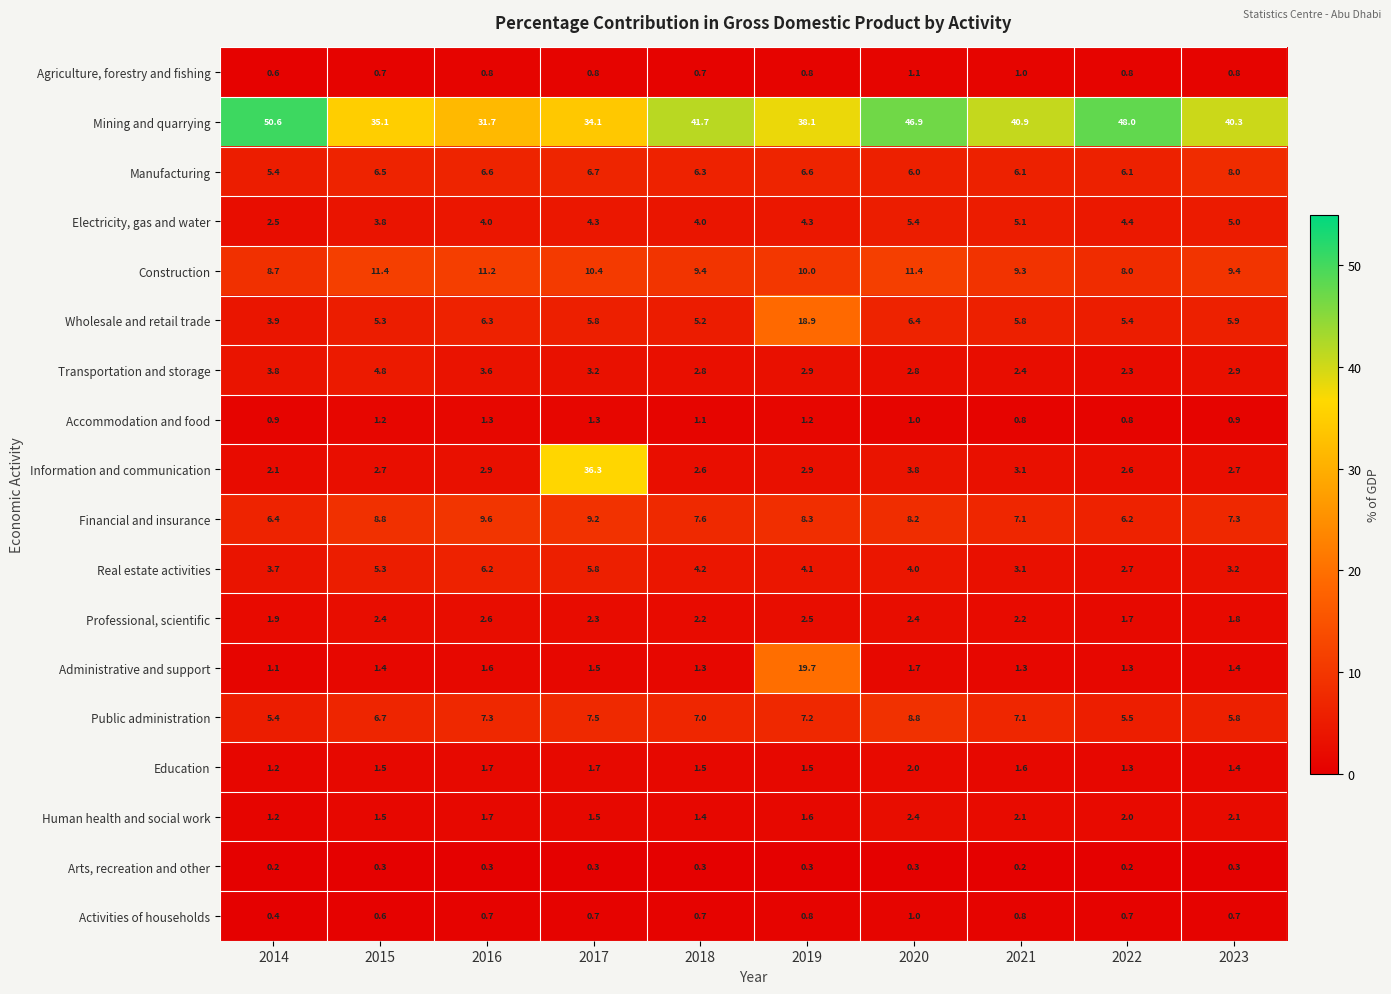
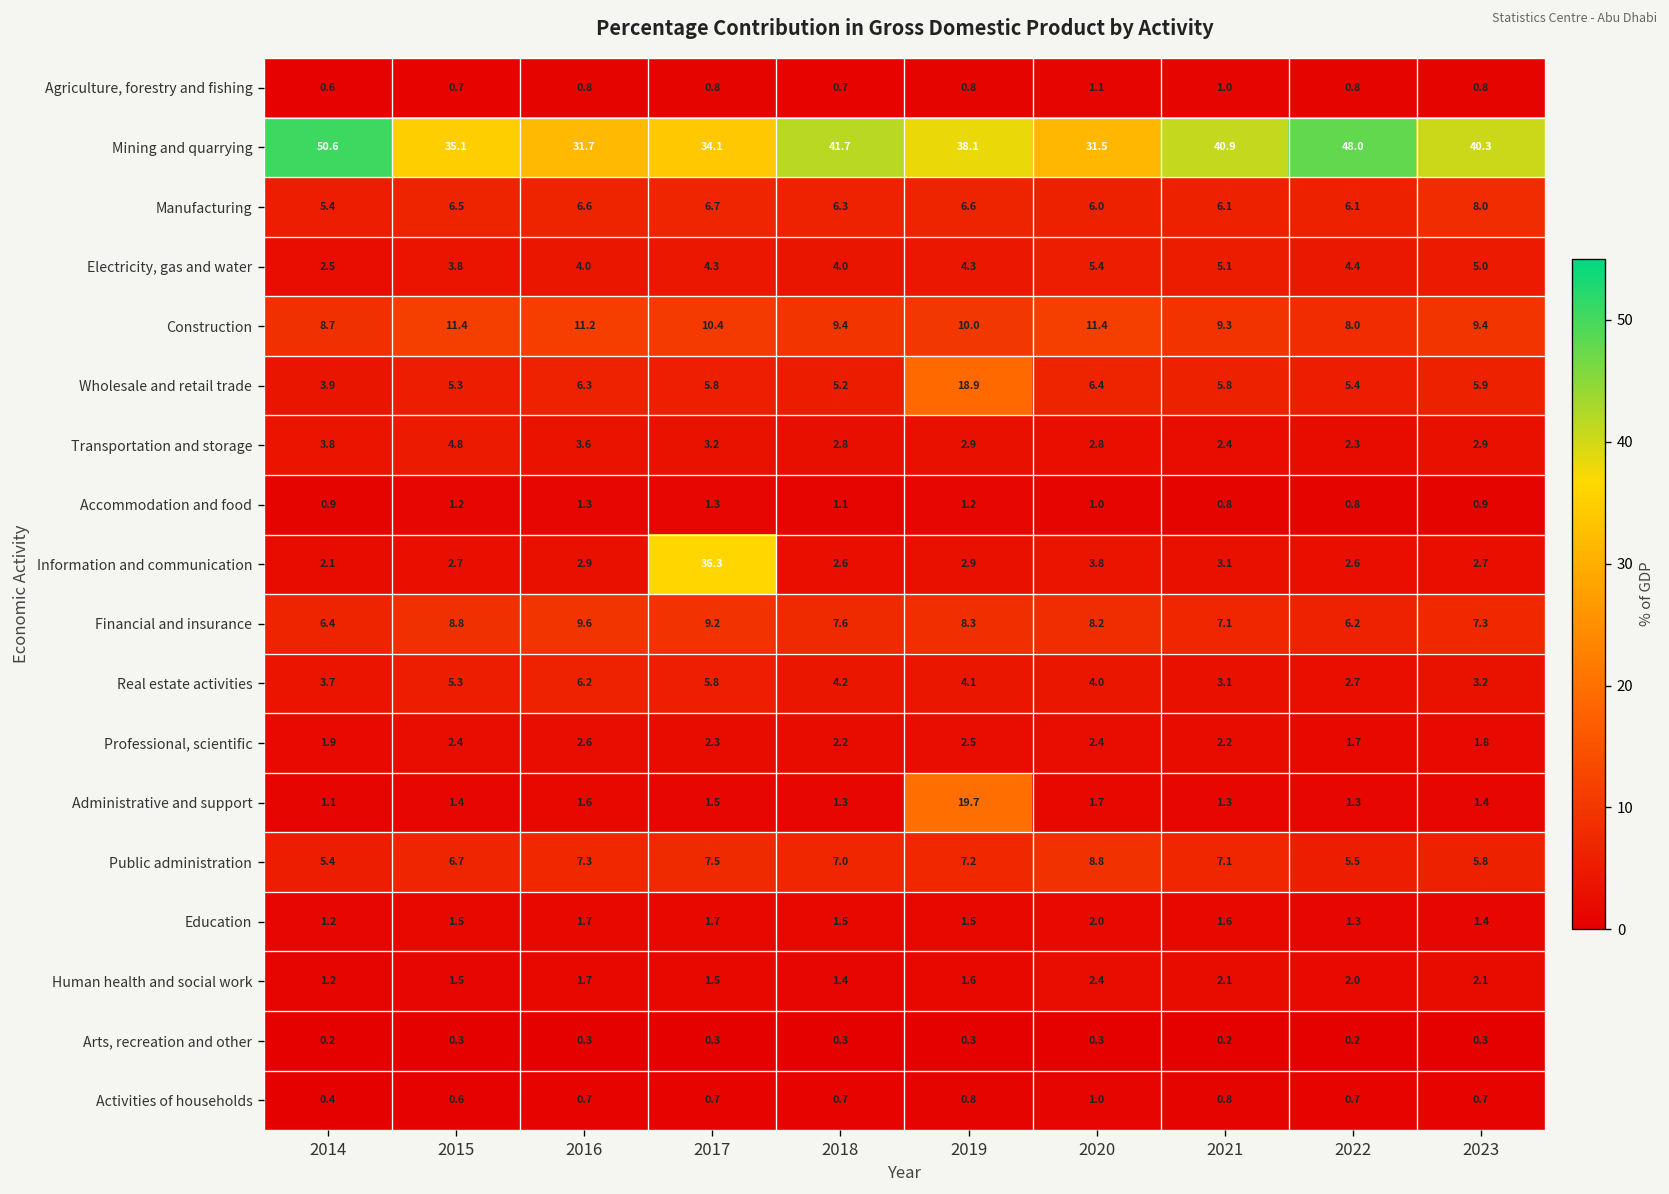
  {
    "Agriculture, forestry and fishing": {
      "2014": 0.6,
      "2015": 0.7,
      "2016": 0.8,
      "2017": 0.8,
      "2018": 0.7,
      "2019": 0.8,
      "2020": 1.1,
      "2021": 1.0,
      "2022": 0.8,
      "2023": 0.8
    },
    "Mining and quarrying": {
      "2014": 50.6,
      "2015": 35.1,
      "2016": 31.7,
      "2017": 34.1,
      "2018": 41.7,
      "2019": 38.1,
-     "2020": 46.9,
+     "2020": 31.5,
      "2021": 40.9,
      "2022": 48.0,
      "2023": 40.3
    },
    "Manufacturing": {
      "2014": 5.4,
      "2015": 6.5,
      "2016": 6.6,
      "2017": 6.7,
      "2018": 6.3,
      "2019": 6.6,
      "2020": 6.0,
      "2021": 6.1,
      "2022": 6.1,
      "2023": 8.0
    },
    "Electricity, gas and water": {
      "2014": 2.5,
      "2015": 3.8,
      "2016": 4.0,
      "2017": 4.3,
      "2018": 4.0,
      "2019": 4.3,
      "2020": 5.4,
      "2021": 5.1,
      "2022": 4.4,
      "2023": 5.0
    },
    "Construction": {
      "2014": 8.7,
      "2015": 11.4,
      "2016": 11.2,
      "2017": 10.4,
      "2018": 9.4,
      "2019": 10.0,
      "2020": 11.4,
      "2021": 9.3,
      "2022": 8.0,
      "2023": 9.4
    },
    "Wholesale and retail trade": {
      "2014": 3.9,
      "2015": 5.3,
      "2016": 6.3,
      "2017": 5.8,
      "2018": 5.2,
      "2019": 18.9,
      "2020": 6.4,
      "2021": 5.8,
      "2022": 5.4,
      "2023": 5.9
    },
    "Transportation and storage": {
      "2014": 3.8,
      "2015": 4.8,
      "2016": 3.6,
      "2017": 3.2,
      "2018": 2.8,
      "2019": 2.9,
      "2020": 2.8,
      "2021": 2.4,
      "2022": 2.3,
      "2023": 2.9
    },
    "Accommodation and food": {
      "2014": 0.9,
      "2015": 1.2,
      "2016": 1.3,
      "2017": 1.3,
      "2018": 1.1,
      "2019": 1.2,
      "2020": 1.0,
      "2021": 0.8,
      "2022": 0.8,
      "2023": 0.9
    },
    "Information and communication": {
      "2014": 2.1,
      "2015": 2.7,
      "2016": 2.9,
      "2017": 36.3,
      "2018": 2.6,
      "2019": 2.9,
      "2020": 3.8,
      "2021": 3.1,
      "2022": 2.6,
      "2023": 2.7
    },
    "Financial and insurance": {
      "2014": 6.4,
      "2015": 8.8,
      "2016": 9.6,
      "2017": 9.2,
      "2018": 7.6,
      "2019": 8.3,
      "2020": 8.2,
      "2021": 7.1,
      "2022": 6.2,
      "2023": 7.3
    },
    "Real estate activities": {
      "2014": 3.7,
      "2015": 5.3,
      "2016": 6.2,
      "2017": 5.8,
      "2018": 4.2,
      "2019": 4.1,
      "2020": 4.0,
      "2021": 3.1,
      "2022": 2.7,
      "2023": 3.2
    },
    "Professional, scientific": {
      "2014": 1.9,
      "2015": 2.4,
      "2016": 2.6,
      "2017": 2.3,
      "2018": 2.2,
      "2019": 2.5,
      "2020": 2.4,
      "2021": 2.2,
      "2022": 1.7,
      "2023": 1.8
    },
    "Administrative and support": {
      "2014": 1.1,
      "2015": 1.4,
      "2016": 1.6,
      "2017": 1.5,
      "2018": 1.3,
      "2019": 19.7,
      "2020": 1.7,
      "2021": 1.3,
      "2022": 1.3,
      "2023": 1.4
    },
    "Public administration": {
      "2014": 5.4,
      "2015": 6.7,
      "2016": 7.3,
      "2017": 7.5,
      "2018": 7.0,
      "2019": 7.2,
      "2020": 8.8,
      "2021": 7.1,
      "2022": 5.5,
      "2023": 5.8
    },
    "Education": {
      "2014": 1.2,
      "2015": 1.5,
      "2016": 1.7,
      "2017": 1.7,
      "2018": 1.5,
      "2019": 1.5,
      "2020": 2.0,
      "2021": 1.6,
      "2022": 1.3,
      "2023": 1.4
    },
    "Human health and social work": {
      "2014": 1.2,
      "2015": 1.5,
      "2016": 1.7,
      "2017": 1.5,
      "2018": 1.4,
      "2019": 1.6,
      "2020": 2.4,
      "2021": 2.1,
      "2022": 2.0,
      "2023": 2.1
    },
    "Arts, recreation and other": {
      "2014": 0.2,
      "2015": 0.3,
      "2016": 0.3,
      "2017": 0.3,
      "2018": 0.3,
      "2019": 0.3,
      "2020": 0.3,
      "2021": 0.2,
      "2022": 0.2,
      "2023": 0.3
    },
    "Activities of households": {
      "2014": 0.4,
      "2015": 0.6,
      "2016": 0.7,
      "2017": 0.7,
      "2018": 0.7,
      "2019": 0.8,
      "2020": 1.0,
      "2021": 0.8,
      "2022": 0.7,
      "2023": 0.7
    }
  }
